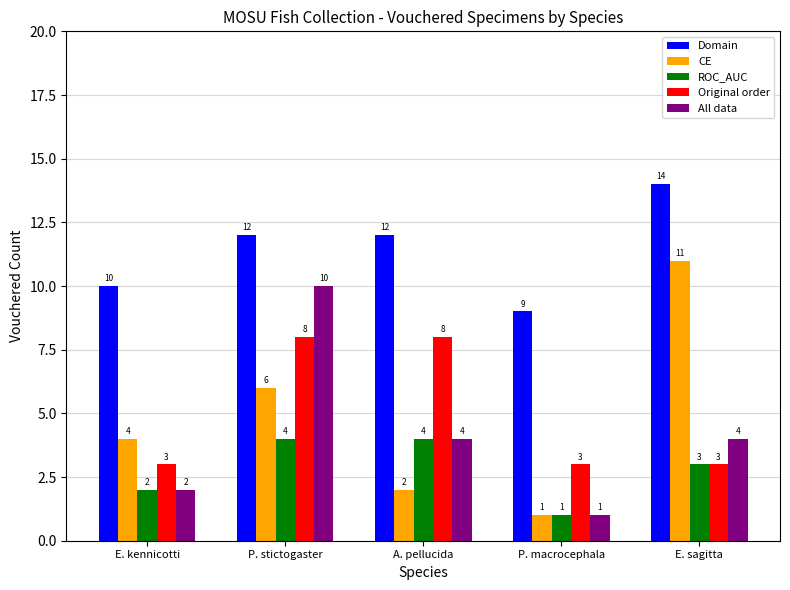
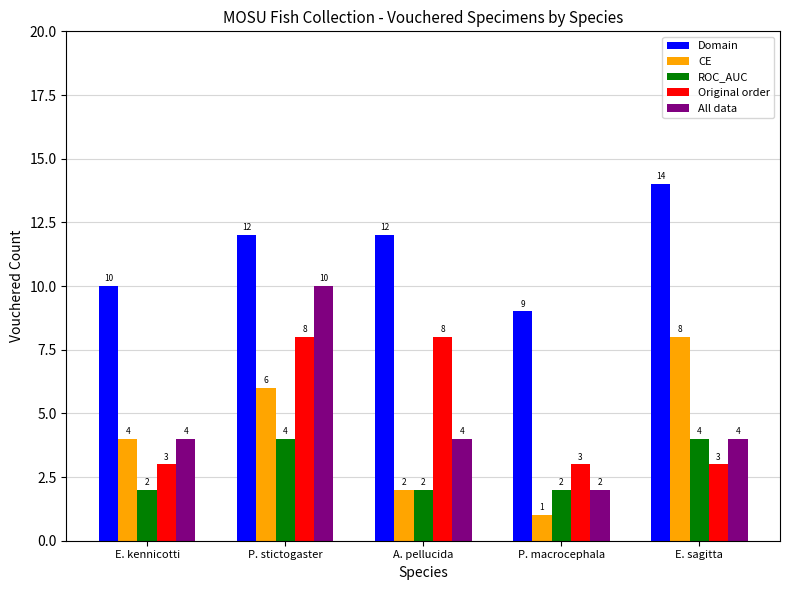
  {
    "Domain": {
      "E. kennicotti": 10,
      "P. stictogaster": 12,
      "A. pellucida": 12,
      "P. macrocephala": 9,
      "E. sagitta": 14
    },
    "CE": {
      "E. kennicotti": 4,
      "P. stictogaster": 6,
      "A. pellucida": 2,
      "P. macrocephala": 1,
-     "E. sagitta": 11
+     "E. sagitta": 8
    },
    "ROC_AUC": {
      "E. kennicotti": 2,
      "P. stictogaster": 4,
-     "A. pellucida": 4,
-     "P. macrocephala": 1,
-     "E. sagitta": 3
+     "A. pellucida": 2,
+     "P. macrocephala": 2,
+     "E. sagitta": 4
    },
    "Original order": {
      "E. kennicotti": 3,
      "P. stictogaster": 8,
      "A. pellucida": 8,
      "P. macrocephala": 3,
      "E. sagitta": 3
    },
    "All data": {
-     "E. kennicotti": 2,
+     "E. kennicotti": 4,
      "P. stictogaster": 10,
      "A. pellucida": 4,
-     "P. macrocephala": 1,
+     "P. macrocephala": 2,
      "E. sagitta": 4
    }
  }
